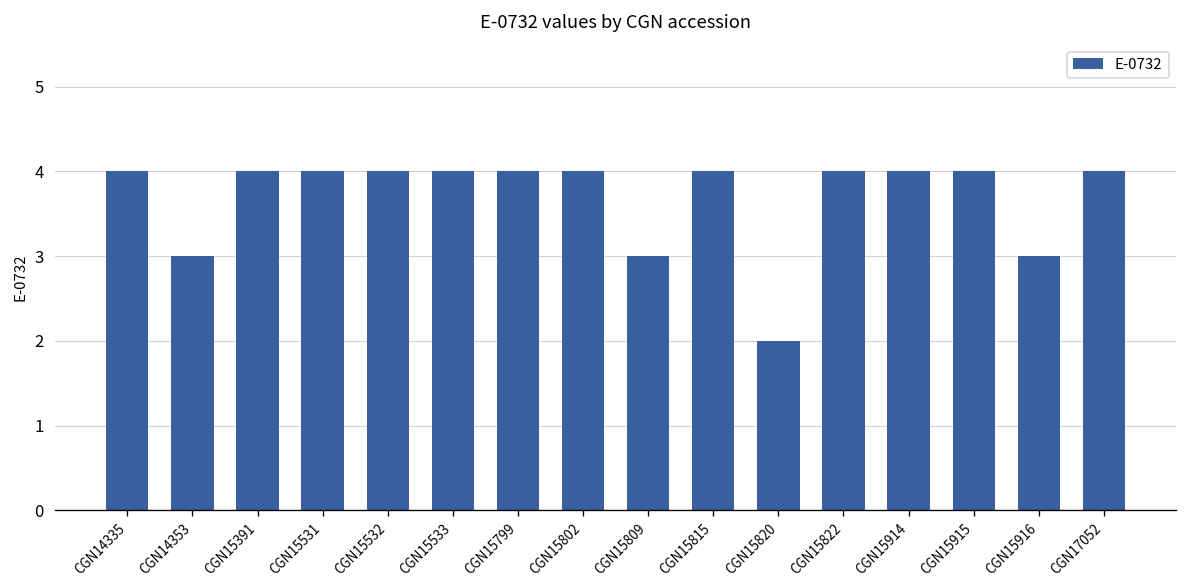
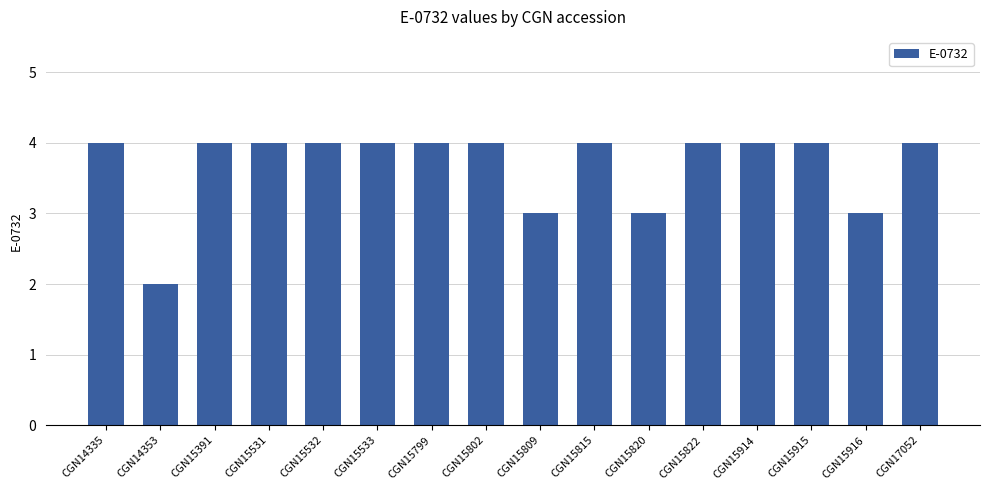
  {
    "CGN14335": 4,
-   "CGN14353": 3,
+   "CGN14353": 2,
    "CGN15391": 4,
    "CGN15531": 4,
    "CGN15532": 4,
    "CGN15533": 4,
    "CGN15799": 4,
    "CGN15802": 4,
    "CGN15809": 3,
    "CGN15815": 4,
-   "CGN15820": 2,
+   "CGN15820": 3,
    "CGN15822": 4,
    "CGN15914": 4,
    "CGN15915": 4,
    "CGN15916": 3,
    "CGN17052": 4
  }
